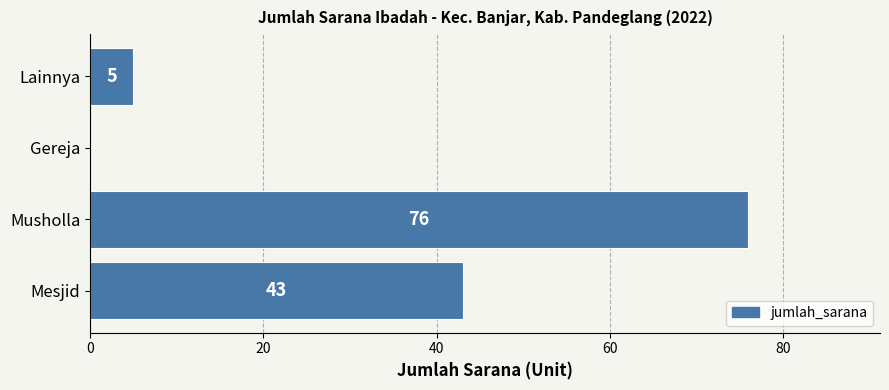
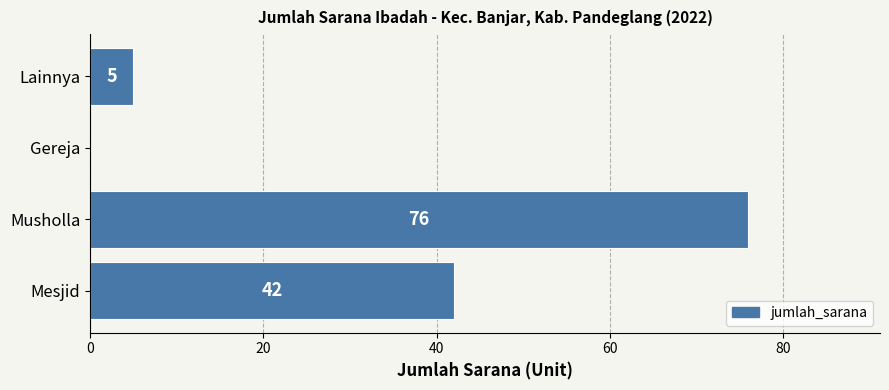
  {
    "Lainnya": 5,
    "Musholla": 76,
-   "Mesjid": 43
+   "Mesjid": 42
  }
